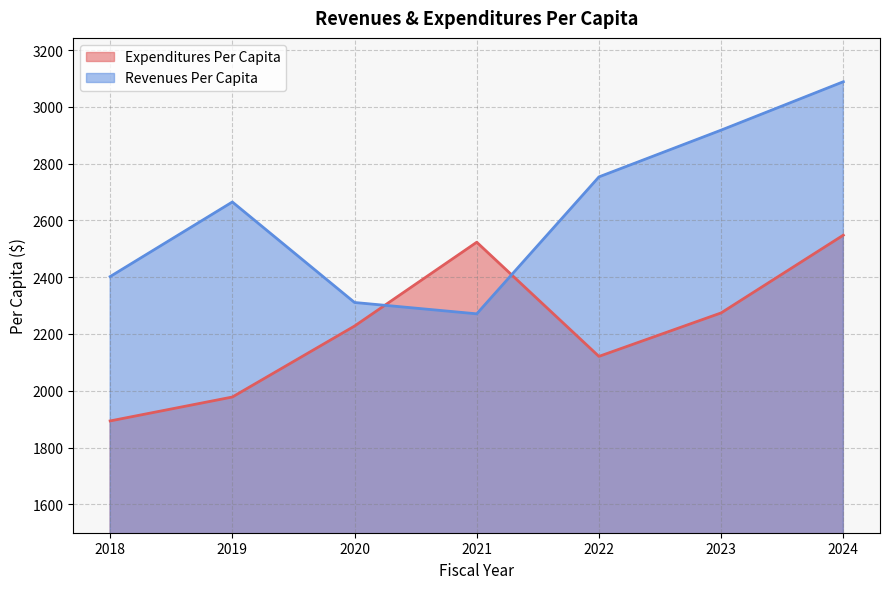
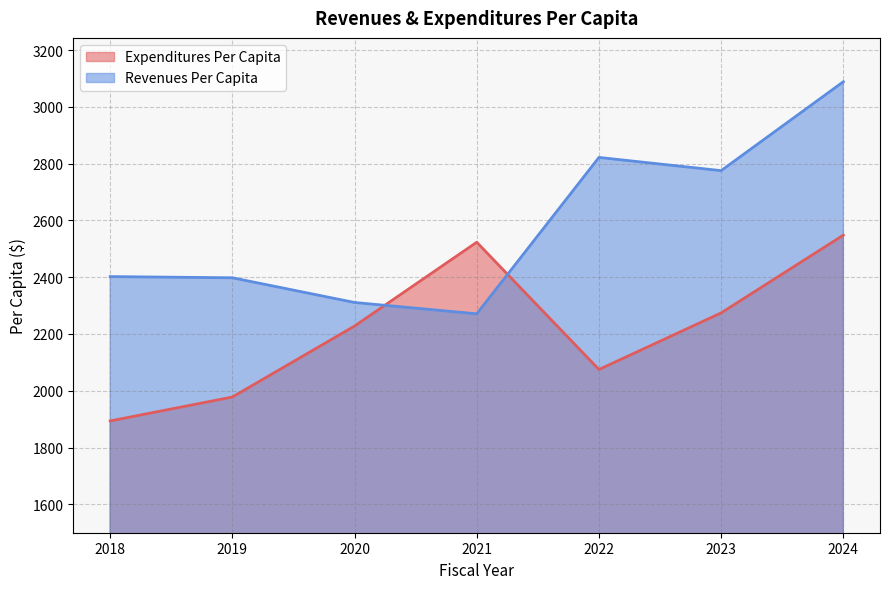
  {
    "Expenditures Per Capita": {
      "2018": 1890,
      "2019": 1980,
      "2020": 2230,
      "2021": 2520,
-     "2022": 2120,
+     "2022": 2070,
      "2023": 2270,
      "2024": 2550
    },
    "Revenues Per Capita": {
      "2018": 2400,
-     "2019": 2670,
+     "2019": 2400,
      "2020": 2310,
      "2021": 2270,
-     "2022": 2750,
-     "2023": 2920,
+     "2022": 2820,
+     "2023": 2780,
      "2024": 3090
    }
  }
